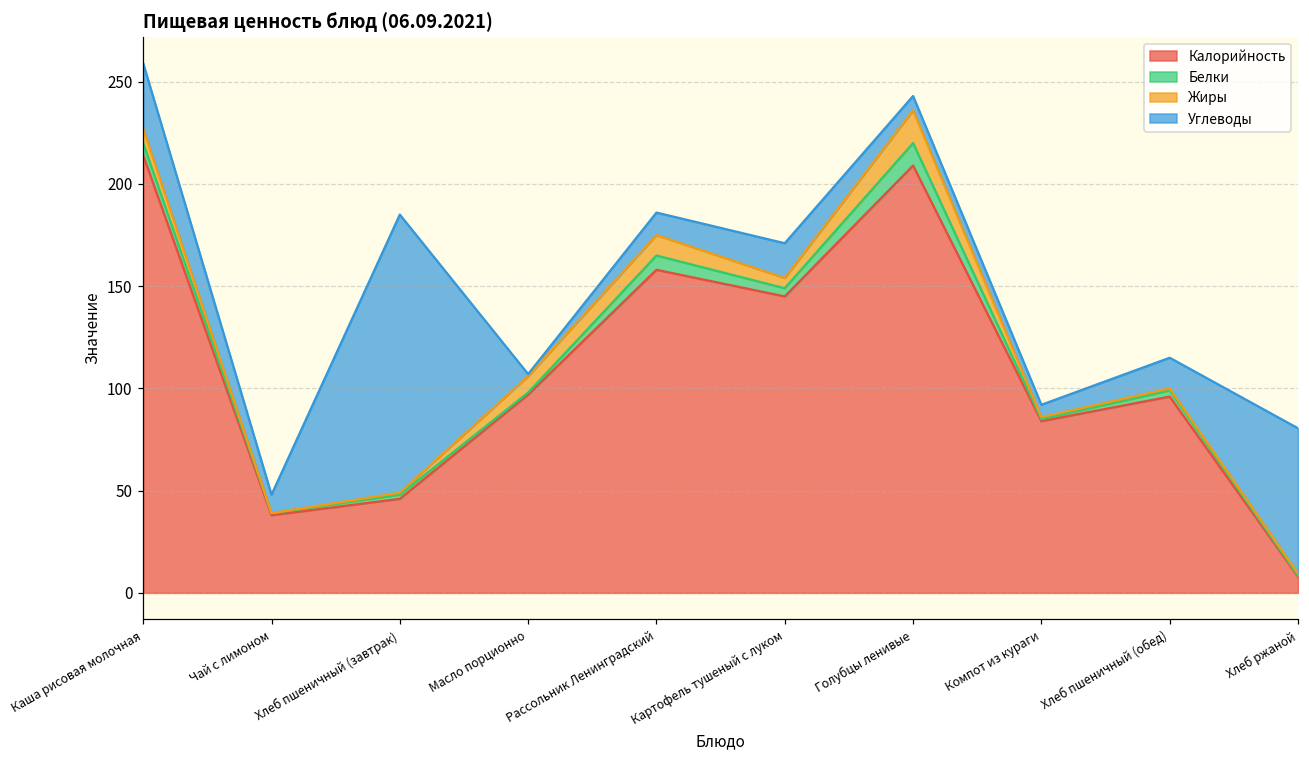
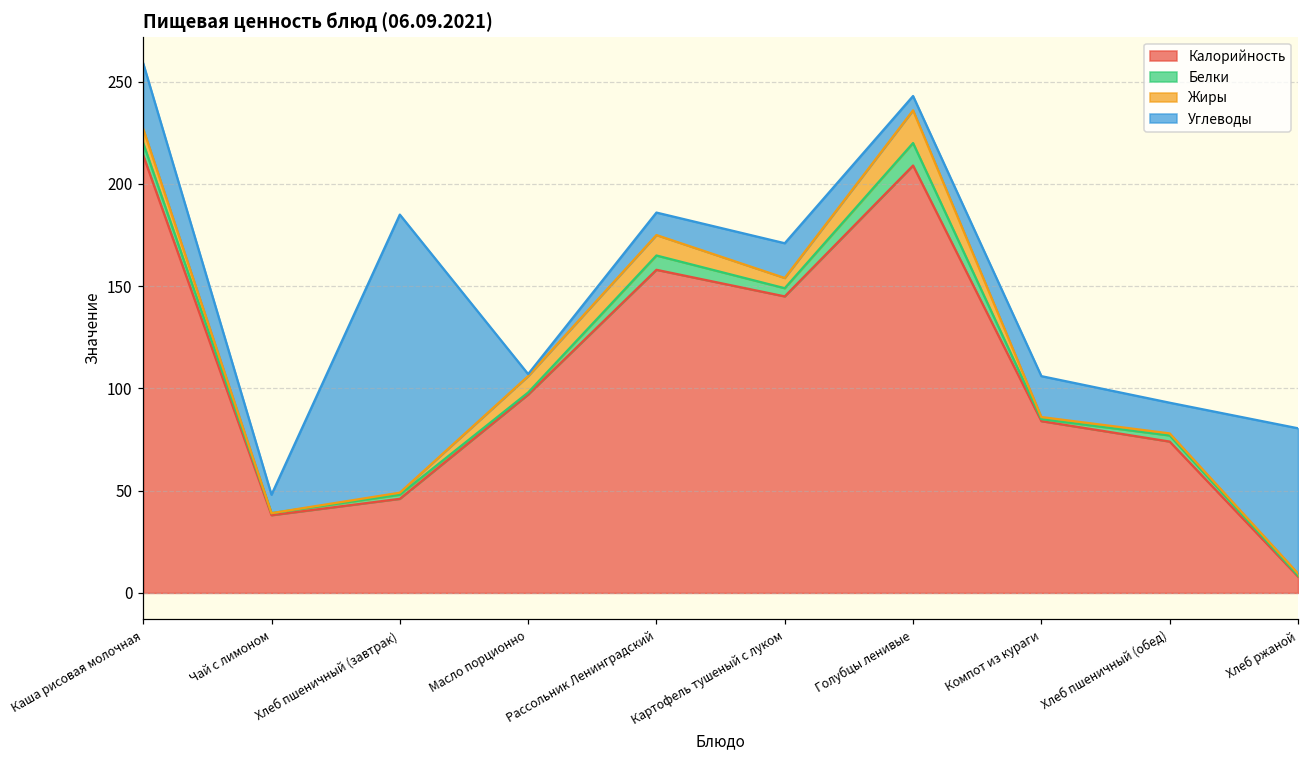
  {
    "Калорийность": {
      "Каша рисовая молочная": 214,
      "Хлеб пшеничный (завтрак)": 46,
      "Рассольник Ленинградский": 158,
      "Картофель тушеный с луком": 145,
      "Голубцы ленивые": 209,
-     "Хлеб пшеничный (обед)": 96
+     "Хлеб пшеничный (обед)": 74
    },
    "Белки": {
      "Каша рисовая молочная": 6,
      "Рассольник Ленинградский": 7,
      "Картофель тушеный с луком": 4,
      "Голубцы ленивые": 11
    },
    "Жиры": {
      "Каша рисовая молочная": 7,
      "Рассольник Ленинградский": 10,
      "Картофель тушеный с луком": 5,
      "Голубцы ленивые": 16
    },
    "Углеводы": {
      "Каша рисовая молочная": 32,
      "Чай с лимоном": 9,
      "Хлеб пшеничный (завтрак)": 136,
      "Рассольник Ленинградский": 11,
      "Картофель тушеный с луком": 17,
      "Голубцы ленивые": 7,
-     "Компот из кураги": 6,
+     "Компот из кураги": 20,
      "Хлеб пшеничный (обед)": 15,
      "Хлеб ржаной": 71
    }
  }
